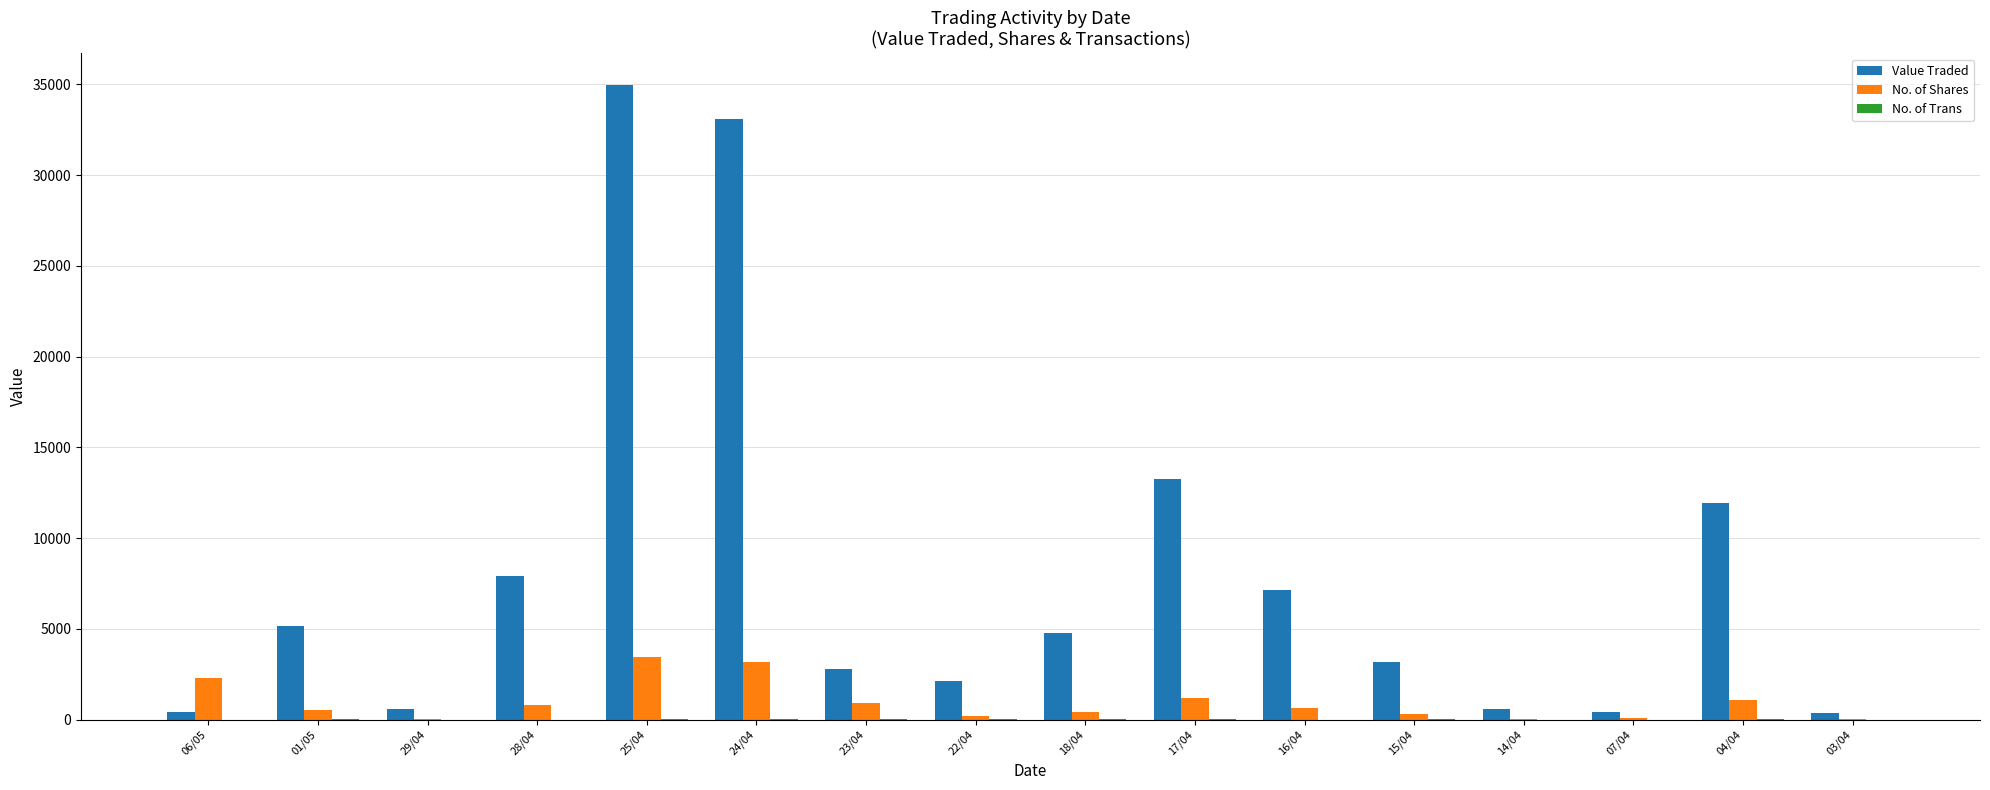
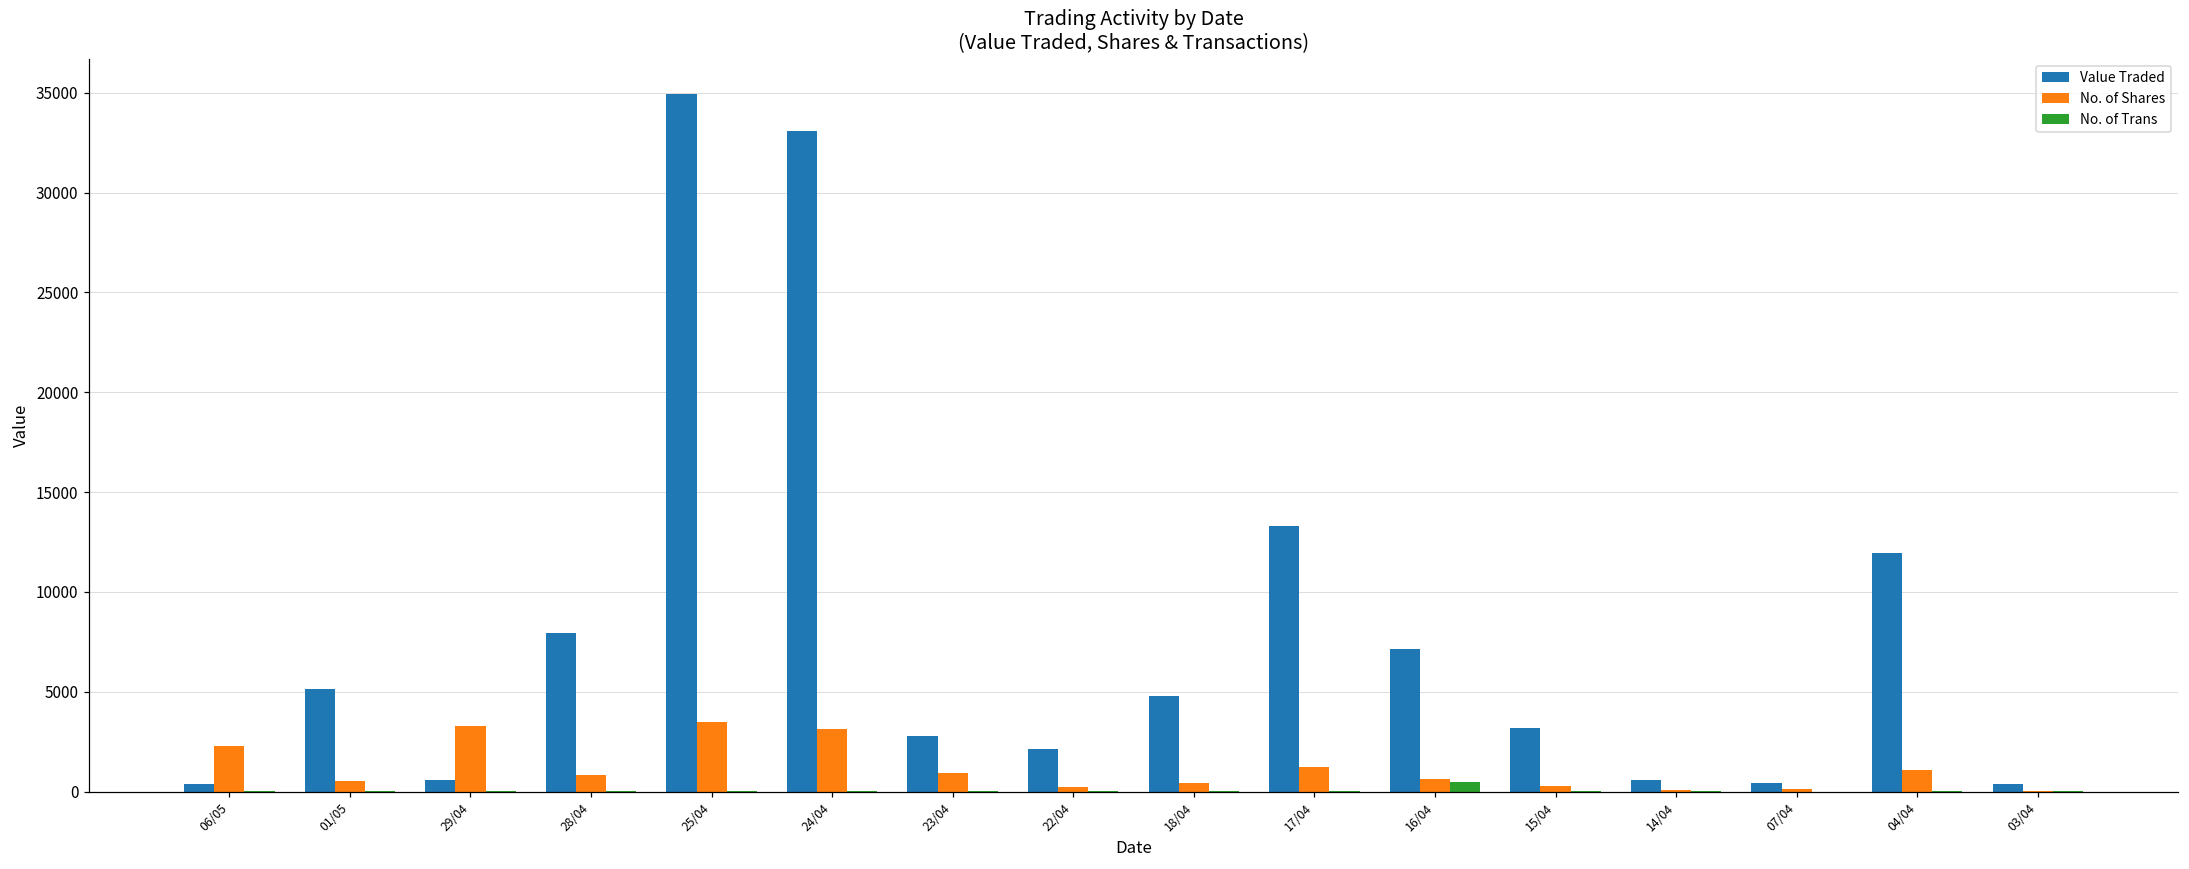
  {
    "Value Traded": {
      "06/05": 400,
      "01/05": 5100,
      "29/04": 600,
      "28/04": 7900,
      "25/04": 35000,
      "24/04": 33100,
      "23/04": 2800,
      "22/04": 2100,
      "18/04": 4800,
      "17/04": 13300,
      "16/04": 7100,
      "15/04": 3200,
      "14/04": 600,
      "07/04": 400,
      "04/04": 11900,
      "03/04": 400
    },
    "No. of Shares": {
      "06/05": 2300,
      "01/05": 500,
-     "29/04": 100,
+     "29/04": 3300,
      "28/04": 800,
      "25/04": 3500,
      "24/04": 3200,
      "23/04": 900,
      "22/04": 200,
      "18/04": 400,
      "17/04": 1200,
      "16/04": 600,
      "15/04": 300,
      "04/04": 1100
    },
    "No. of Trans": {
-     "16/04": 0
+     "16/04": 500
    }
  }
